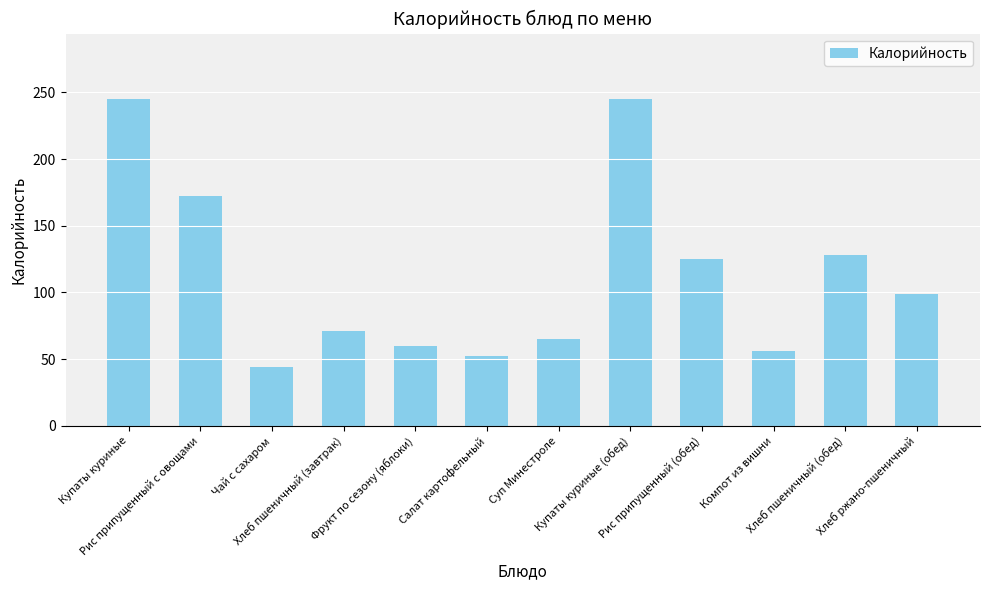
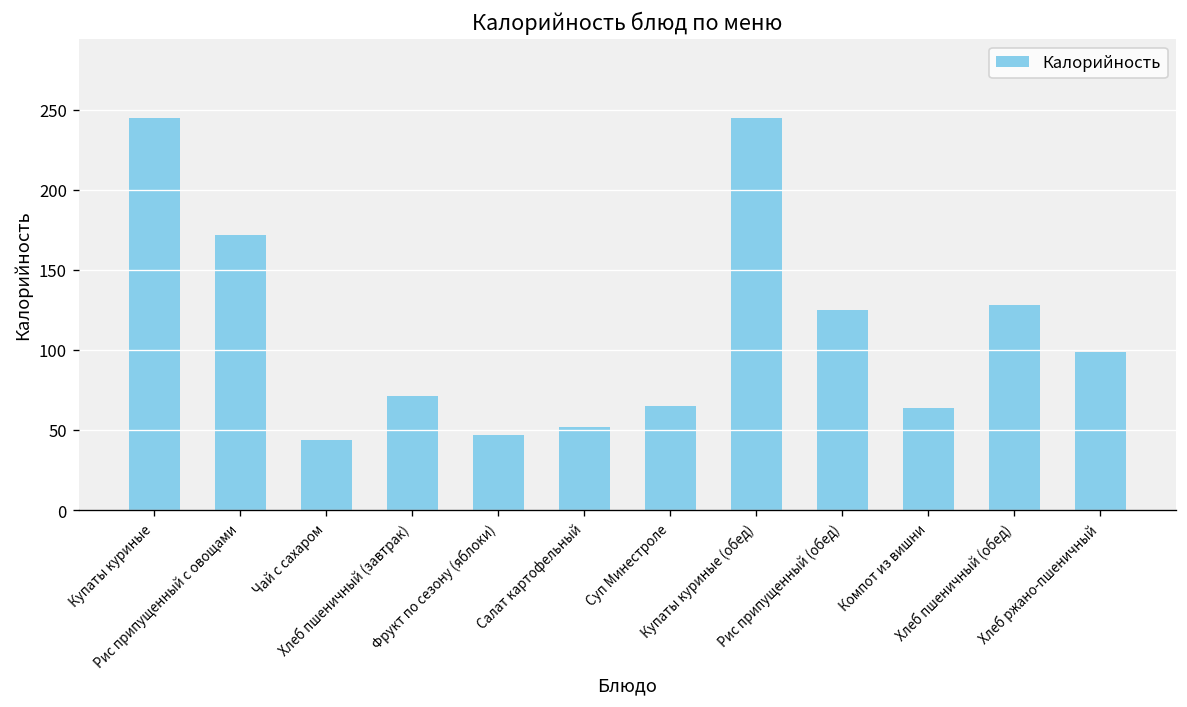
  {
    "Купаты куриные": 245,
    "Рис припущенный с овощами": 172,
    "Чай с сахаром": 44,
    "Хлеб пшеничный (завтрак)": 71,
-   "Фрукт по сезону (яблоки)": 60,
+   "Фрукт по сезону (яблоки)": 47,
    "Салат картофельный": 52,
    "Суп Минестроле": 65,
    "Купаты куриные (обед)": 245,
    "Рис припущенный (обед)": 125,
-   "Компот из вишни": 56,
+   "Компот из вишни": 64,
    "Хлеб пшеничный (обед)": 128,
    "Хлеб ржано-пшеничный": 99
  }
